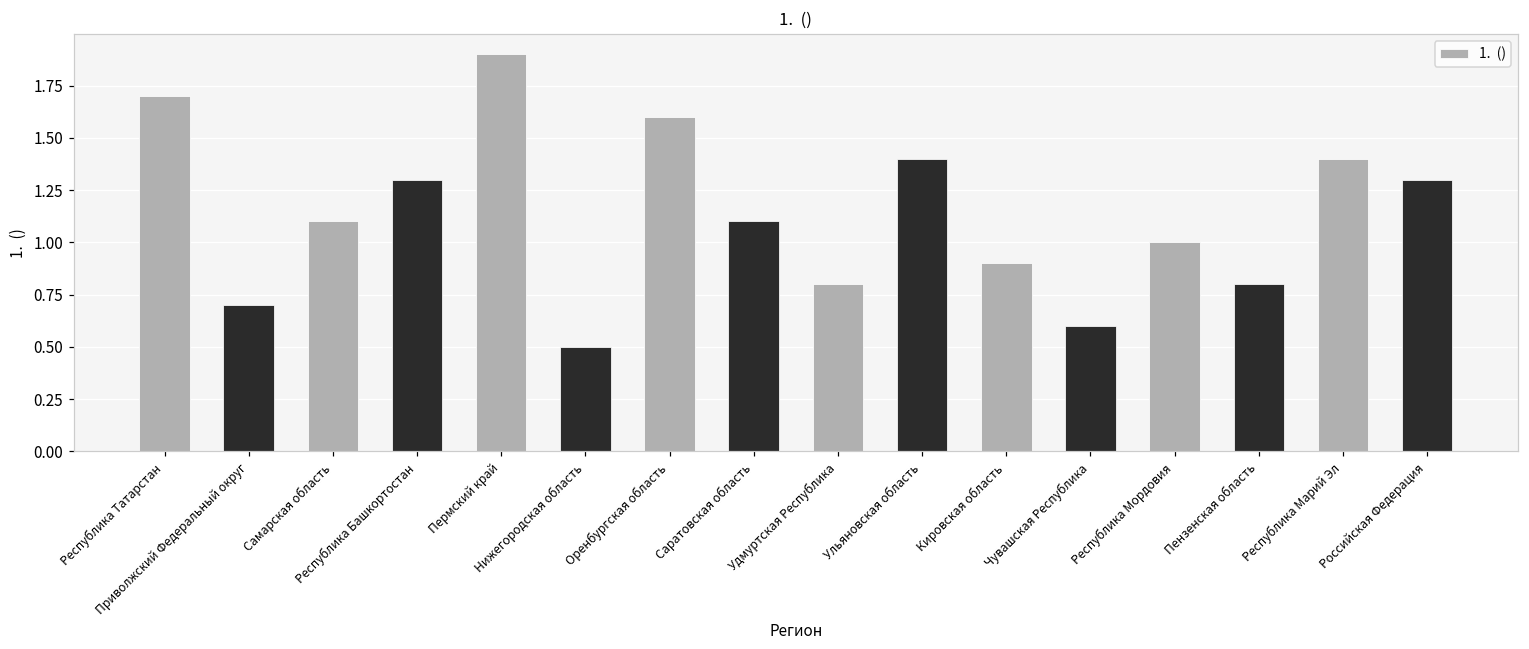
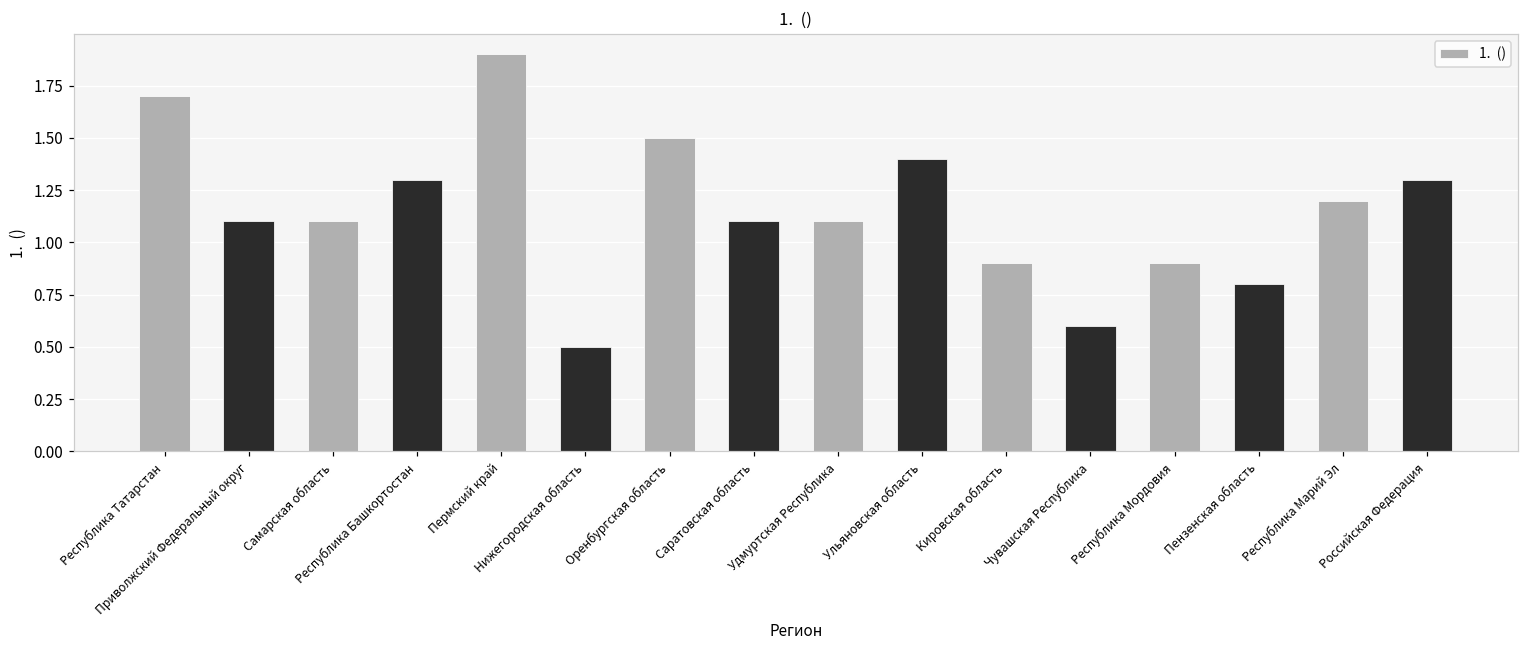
  {
    "Республика Татарстан": 1.7,
-   "Приволжский Федеральный округ": 0.7,
+   "Приволжский Федеральный округ": 1.1,
    "Самарская область": 1.1,
    "Республика Башкортостан": 1.3,
    "Пермский край": 1.9,
    "Нижегородская область": 0.5,
-   "Оренбургская область": 1.6,
+   "Оренбургская область": 1.5,
    "Саратовская область": 1.1,
-   "Удмуртская Республика": 0.8,
+   "Удмуртская Республика": 1.1,
    "Ульяновская область": 1.4,
    "Кировская область": 0.9,
    "Чувашская Республика": 0.6,
-   "Республика Мордовия": 1.0,
+   "Республика Мордовия": 0.9,
    "Пензенская область": 0.8,
-   "Республика Марий Эл": 1.4,
+   "Республика Марий Эл": 1.2,
    "Российская Федерация": 1.3
  }
